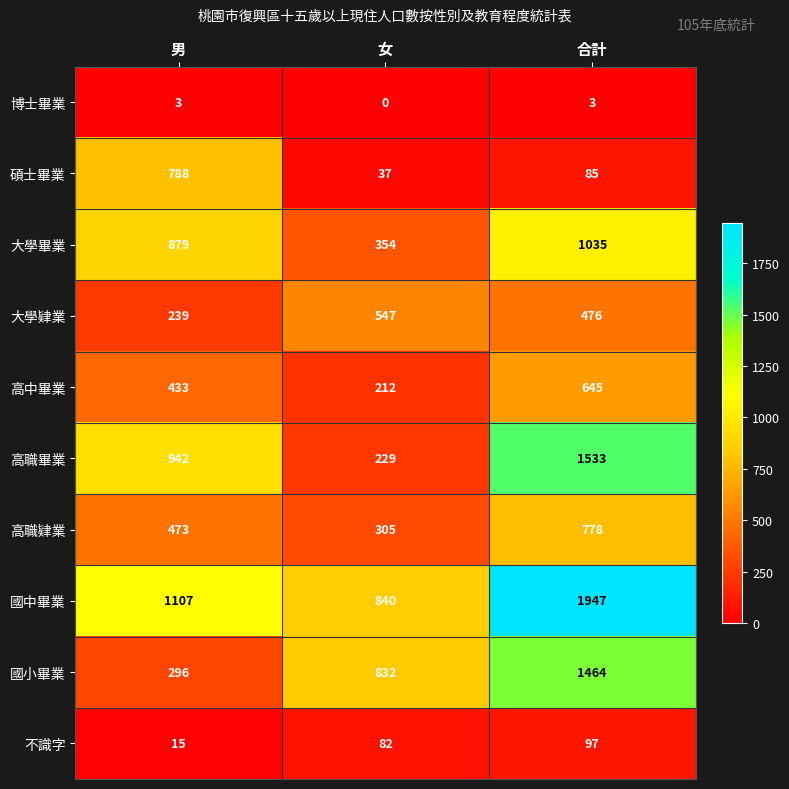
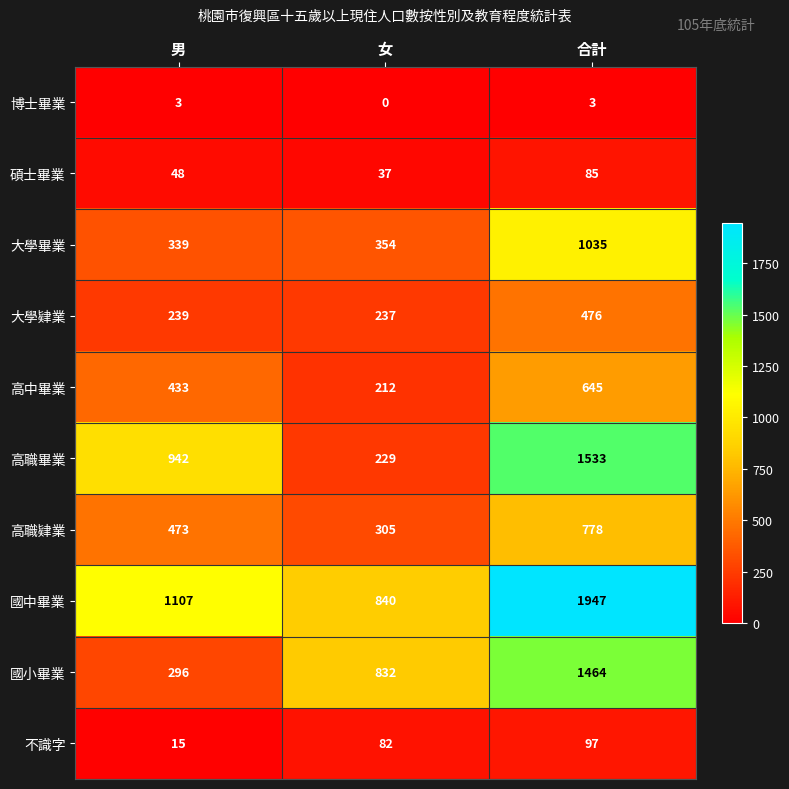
  {
    "博士畢業": {
      "男": 3,
      "女": 0,
      "合計": 3
    },
    "碩士畢業": {
-     "男": 788,
+     "男": 48,
      "女": 37,
      "合計": 85
    },
    "大學畢業": {
-     "男": 879,
+     "男": 339,
      "女": 354,
      "合計": 1035
    },
    "大學肄業": {
      "男": 239,
-     "女": 547,
+     "女": 237,
      "合計": 476
    },
    "高中畢業": {
      "男": 433,
      "女": 212,
      "合計": 645
    },
    "高職畢業": {
      "男": 942,
      "女": 229,
      "合計": 1533
    },
    "高職肄業": {
      "男": 473,
      "女": 305,
      "合計": 778
    },
    "國中畢業": {
      "男": 1107,
      "女": 840,
      "合計": 1947
    },
    "國小畢業": {
      "男": 296,
      "女": 832,
      "合計": 1464
    },
    "不識字": {
      "男": 15,
      "女": 82,
      "合計": 97
    }
  }
